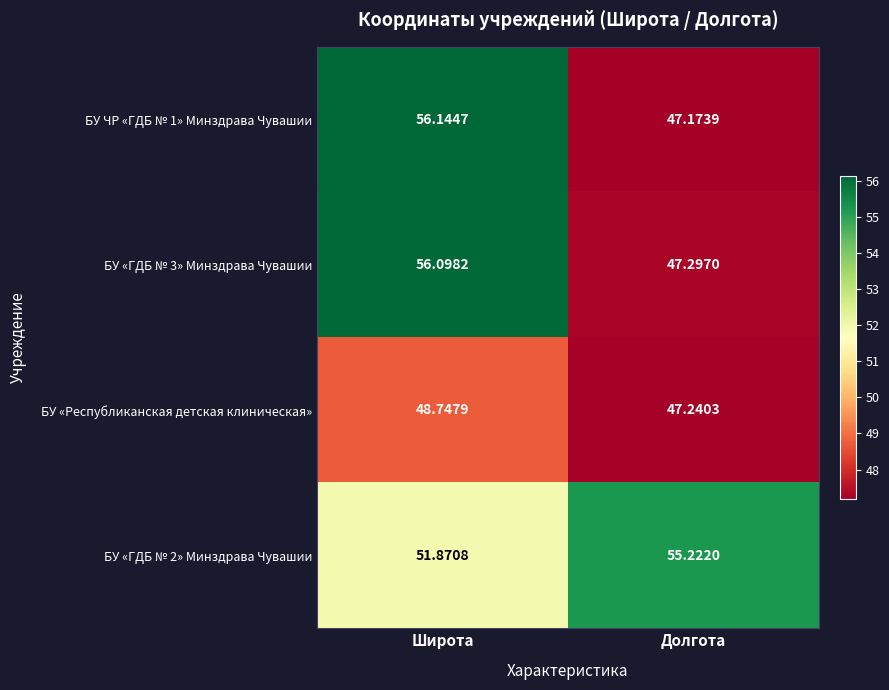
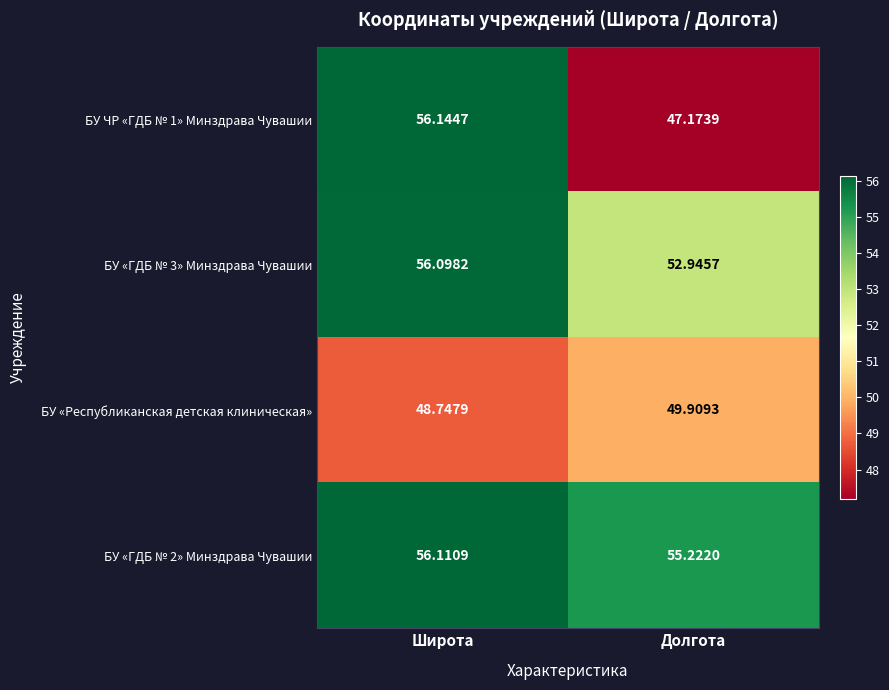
  {
    "БУ ЧР «ГДБ № 1» Минздрава Чувашии": {
      "Широта": 56.1447,
      "Долгота": 47.1739
    },
    "БУ «ГДБ № 3» Минздрава Чувашии": {
      "Широта": 56.0982,
-     "Долгота": 47.2970
+     "Долгота": 52.9457
    },
    "БУ «Республиканская детская клиническая»": {
      "Широта": 48.7479,
-     "Долгота": 47.2403
+     "Долгота": 49.9093
    },
    "БУ «ГДБ № 2» Минздрава Чувашии": {
-     "Широта": 51.8708,
+     "Широта": 56.1109,
      "Долгота": 55.2220
    }
  }
